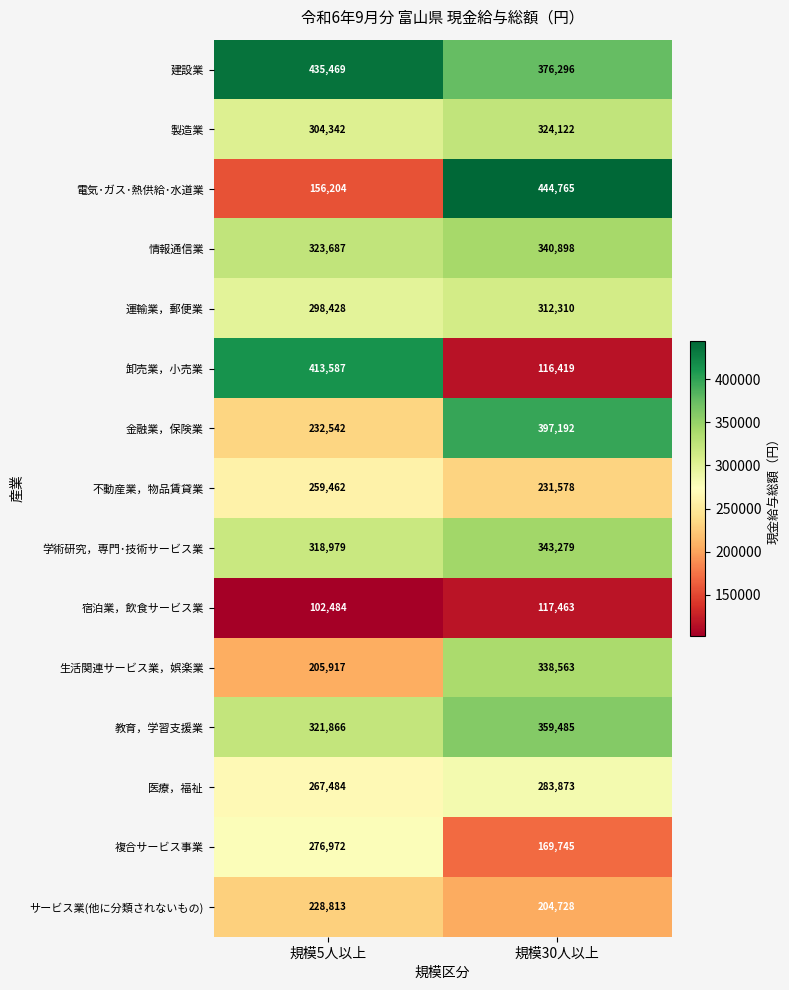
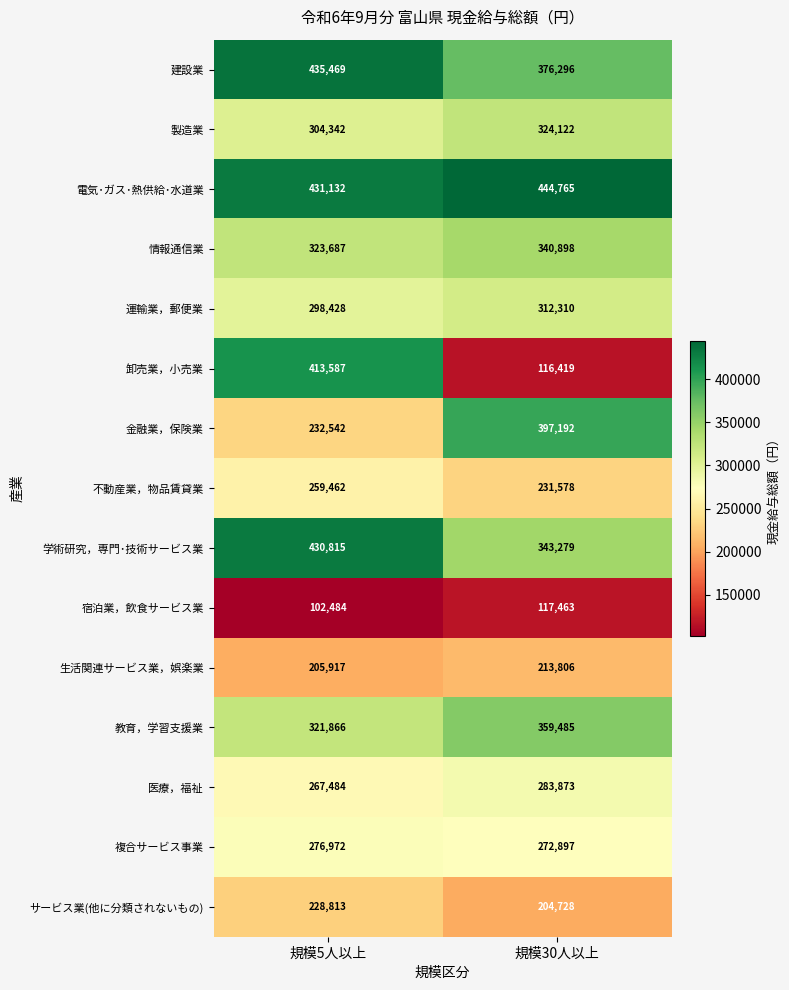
  {
    "建設業": {
      "規模5人以上": "435,469",
      "規模30人以上": "376,296"
    },
    "製造業": {
      "規模5人以上": "304,342",
      "規模30人以上": "324,122"
    },
    "電気･ガス･熱供給･水道業": {
-     "規模5人以上": "156,204",
+     "規模5人以上": "431,132",
      "規模30人以上": "444,765"
    },
    "情報通信業": {
      "規模5人以上": "323,687",
      "規模30人以上": "340,898"
    },
    "運輸業，郵便業": {
      "規模5人以上": "298,428",
      "規模30人以上": "312,310"
    },
    "卸売業，小売業": {
      "規模5人以上": "413,587",
      "規模30人以上": "116,419"
    },
    "金融業，保険業": {
      "規模5人以上": "232,542",
      "規模30人以上": "397,192"
    },
    "不動産業，物品賃貸業": {
      "規模5人以上": "259,462",
      "規模30人以上": "231,578"
    },
    "学術研究，専門･技術サービス業": {
-     "規模5人以上": "318,979",
+     "規模5人以上": "430,815",
      "規模30人以上": "343,279"
    },
    "宿泊業，飲食サービス業": {
      "規模5人以上": "102,484",
      "規模30人以上": "117,463"
    },
    "生活関連サービス業，娯楽業": {
      "規模5人以上": "205,917",
-     "規模30人以上": "338,563"
+     "規模30人以上": "213,806"
    },
    "教育，学習支援業": {
      "規模5人以上": "321,866",
      "規模30人以上": "359,485"
    },
    "医療，福祉": {
      "規模5人以上": "267,484",
      "規模30人以上": "283,873"
    },
    "複合サービス事業": {
      "規模5人以上": "276,972",
-     "規模30人以上": "169,745"
+     "規模30人以上": "272,897"
    },
    "サービス業(他に分類されないもの)": {
      "規模5人以上": "228,813",
      "規模30人以上": "204,728"
    }
  }
